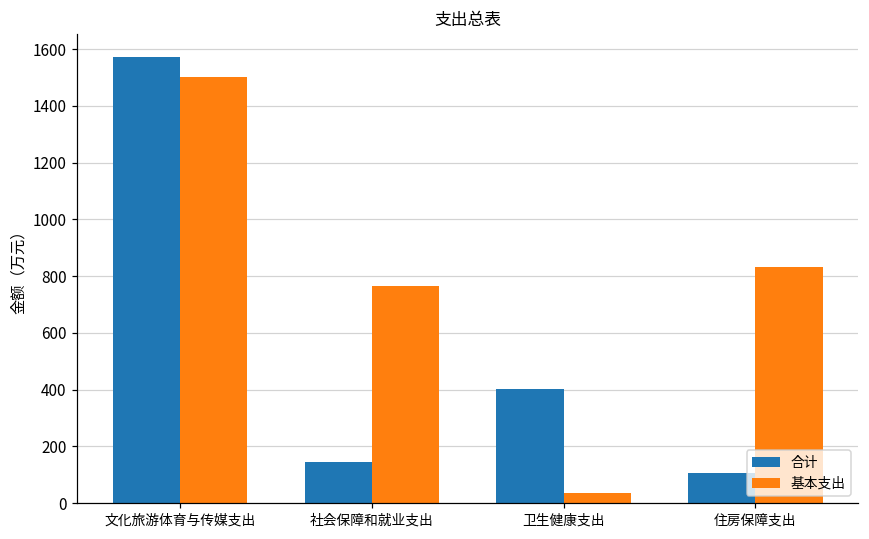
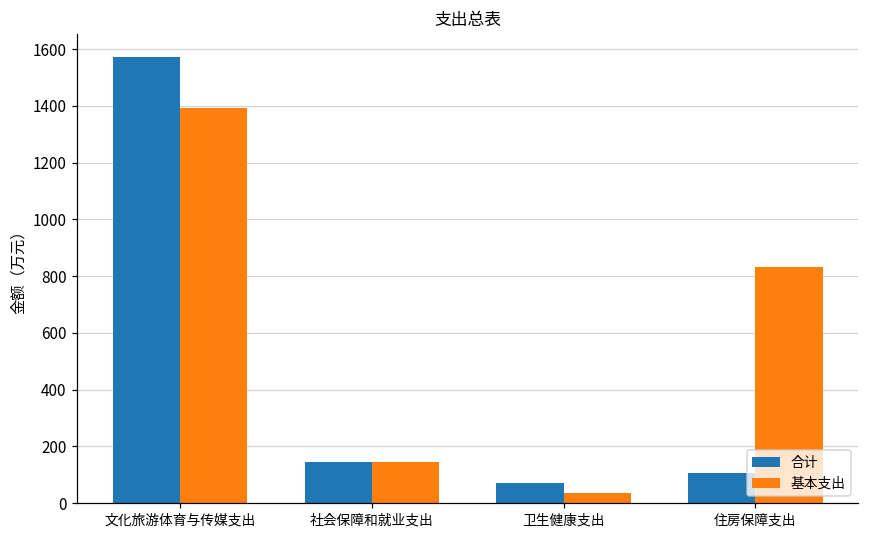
  {
    "合计": {
      "文化旅游体育与传媒支出": 1570,
      "社会保障和就业支出": 140,
-     "卫生健康支出": 400,
+     "卫生健康支出": 70,
      "住房保障支出": 110
    },
    "基本支出": {
-     "文化旅游体育与传媒支出": 1500,
-     "社会保障和就业支出": 770,
+     "文化旅游体育与传媒支出": 1390,
+     "社会保障和就业支出": 140,
      "卫生健康支出": 40,
      "住房保障支出": 830
    }
  }
